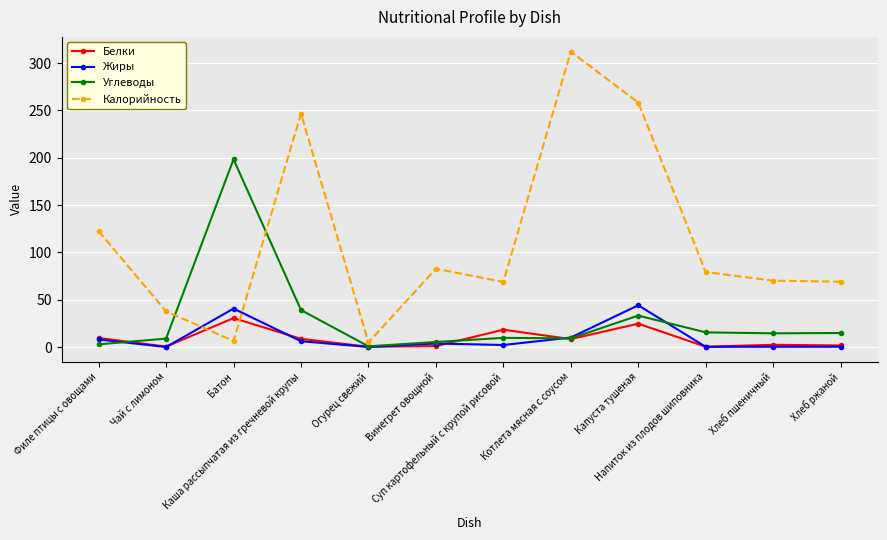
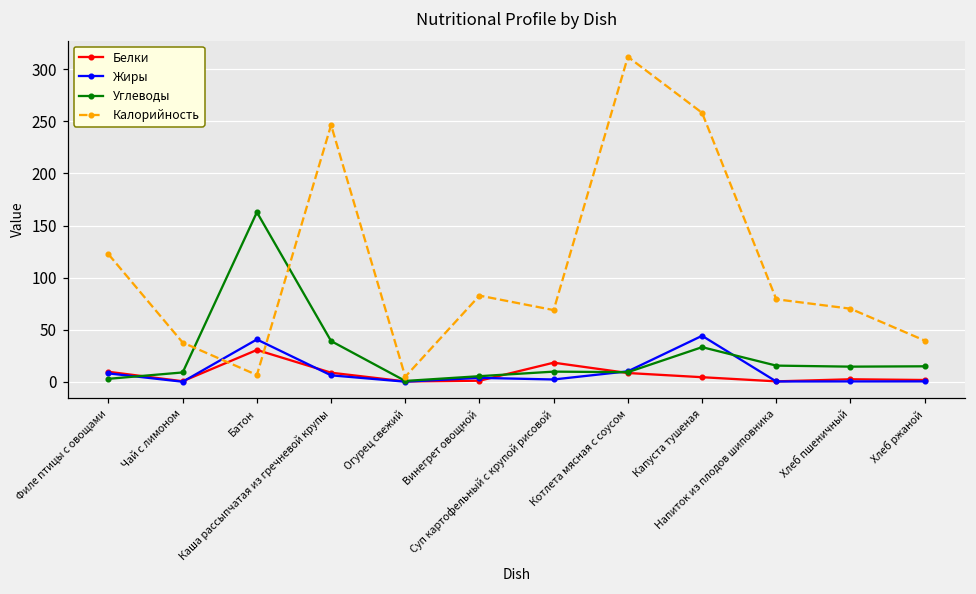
  {
    "Белки": {
      "Батон": 30,
      "Винегрет овощной": 0,
      "Суп картофельный с крупой рисовой": 20,
-     "Капуста тушеная": 20
+     "Капуста тушеная": 0
    },
    "Жиры": {
      "Батон": 40,
      "Суп картофельный с крупой рисовой": 0,
      "Капуста тушеная": 40
    },
    "Углеводы": {
      "Филе птицы с овощами": 0,
      "Чай с лимоном": 10,
-     "Батон": 200,
+     "Батон": 160,
      "Каша рассыпчатая из гречневой крупы": 40,
      "Суп картофельный с крупой рисовой": 10,
      "Капуста тушеная": 30,
      "Напиток из плодов шиповника": 20,
      "Хлеб пшеничный": 10,
      "Хлеб ржаной": 10
    },
    "Калорийность": {
      "Филе птицы с овощами": 120,
      "Чай с лимоном": 40,
      "Батон": 10,
      "Каша рассыпчатая из гречневой крупы": 250,
      "Огурец свежий": 0,
      "Винегрет овощной": 80,
      "Суп картофельный с крупой рисовой": 70,
      "Котлета мясная с соусом": 310,
      "Капуста тушеная": 260,
      "Напиток из плодов шиповника": 80,
      "Хлеб пшеничный": 70,
-     "Хлеб ржаной": 70
+     "Хлеб ржаной": 40
    }
  }
